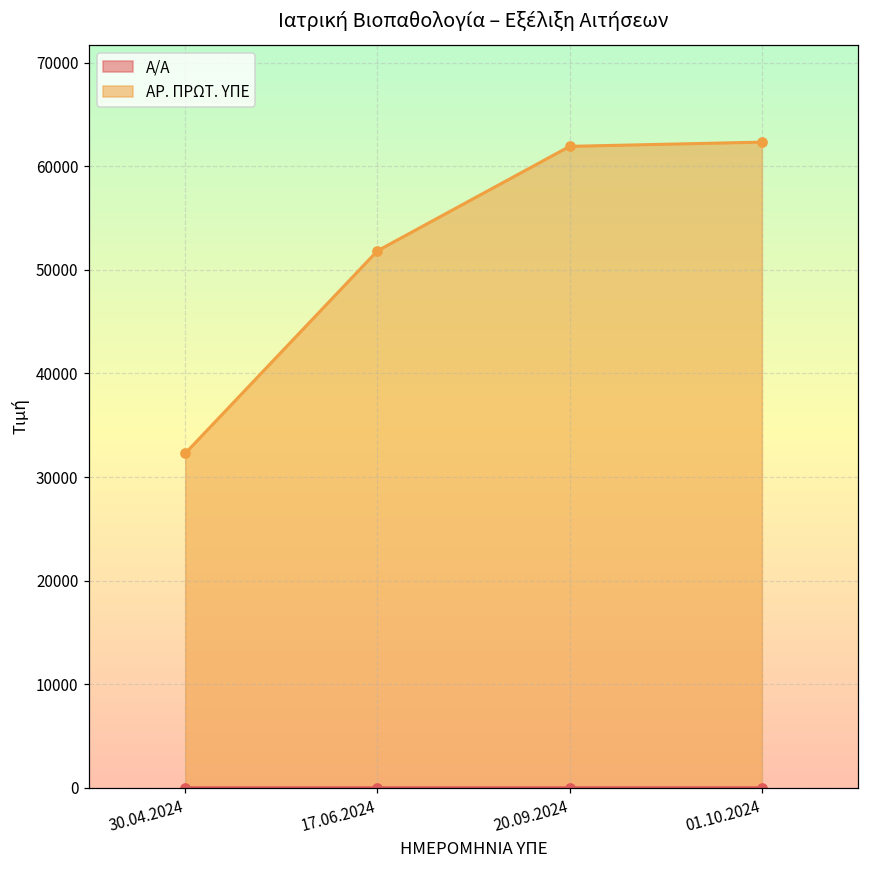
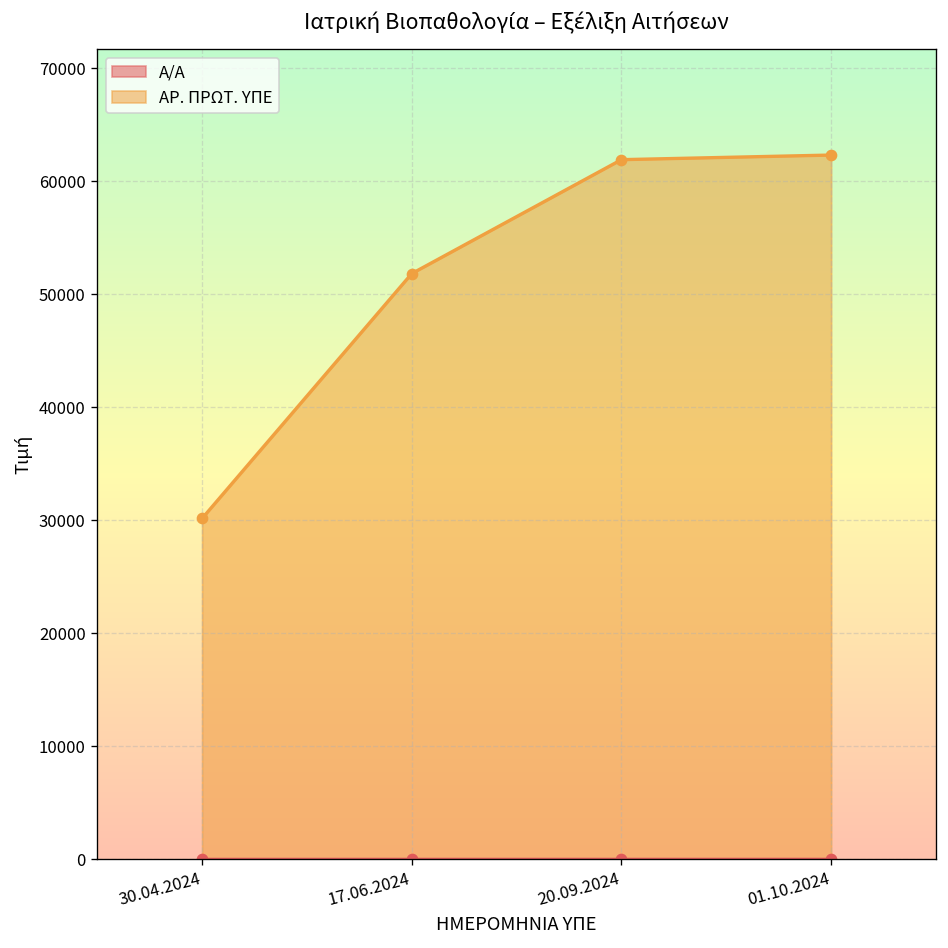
  {
    "Α/Α": {
      "30.04.2024": 0,
      "17.06.2024": 0,
      "20.09.2024": 0,
      "01.10.2024": 0
    },
    "ΑΡ. ΠΡΩΤ. ΥΠΕ": {
-     "30.04.2024": 32000,
+     "30.04.2024": 30000,
      "17.06.2024": 52000,
      "20.09.2024": 62000,
      "01.10.2024": 62000
    }
  }
